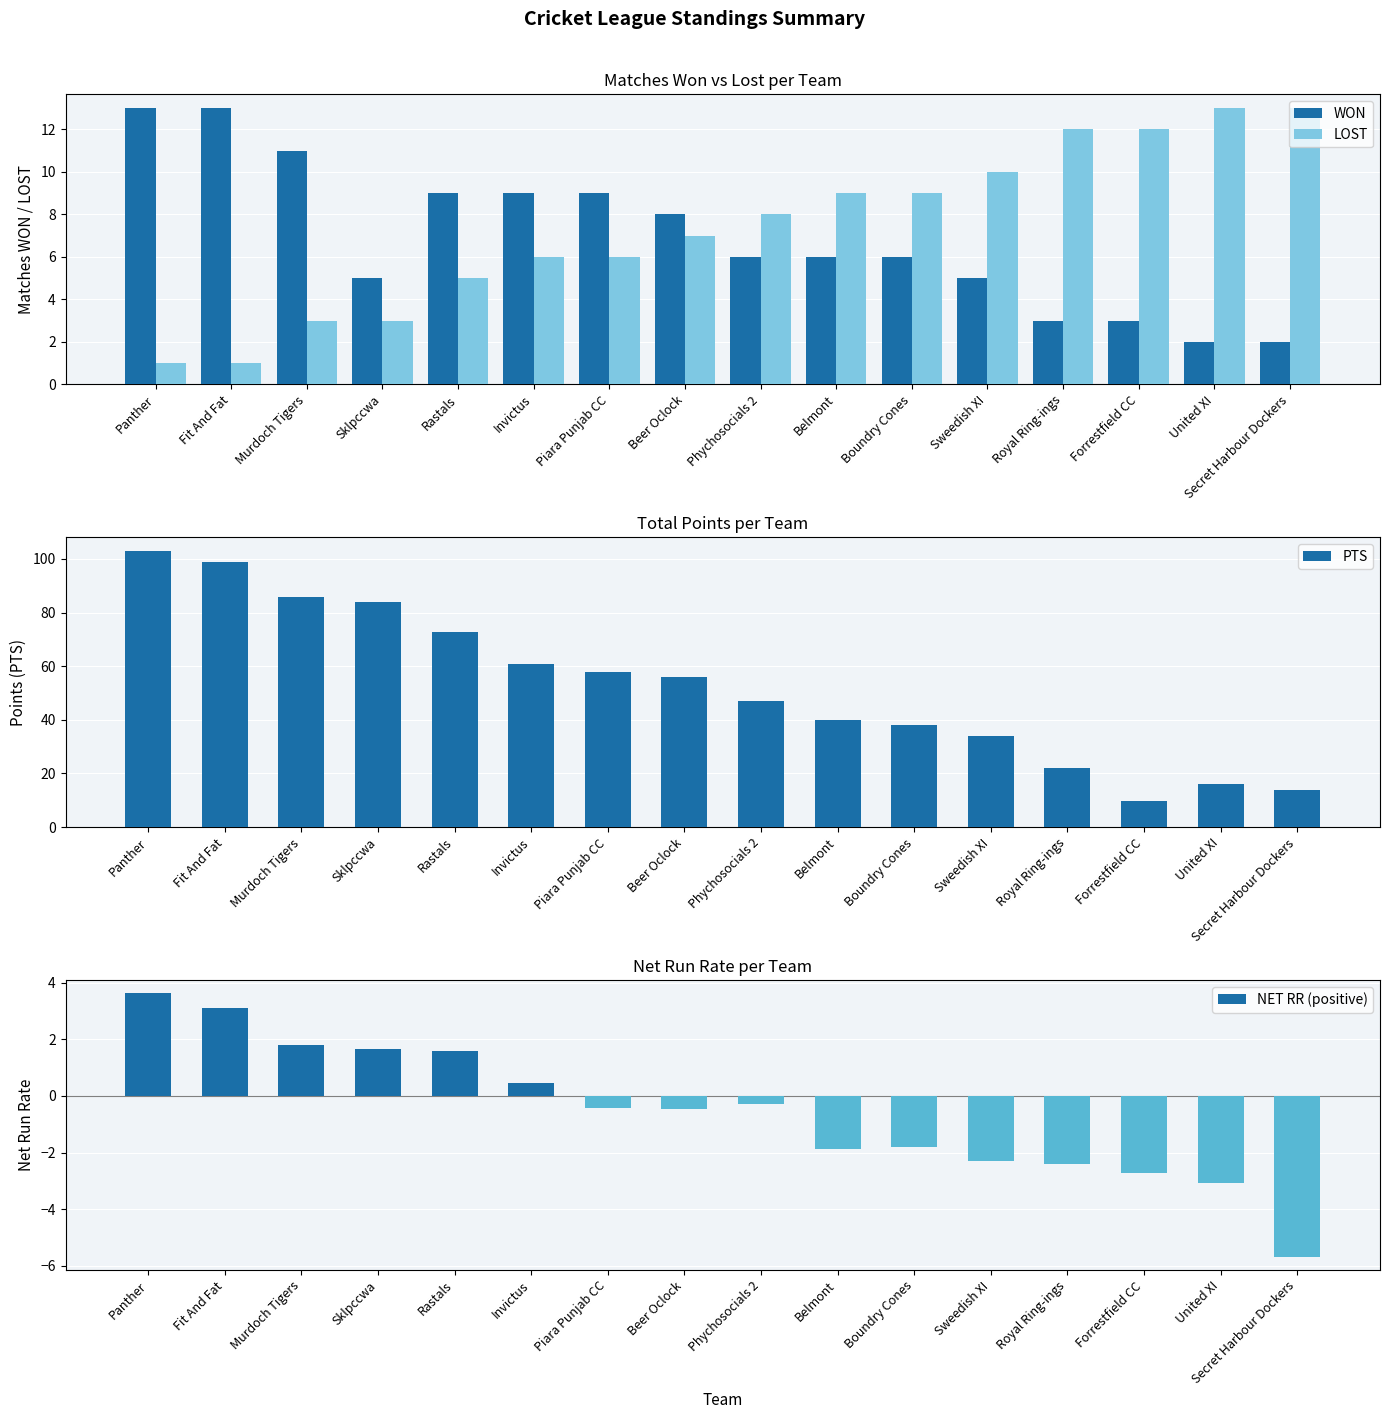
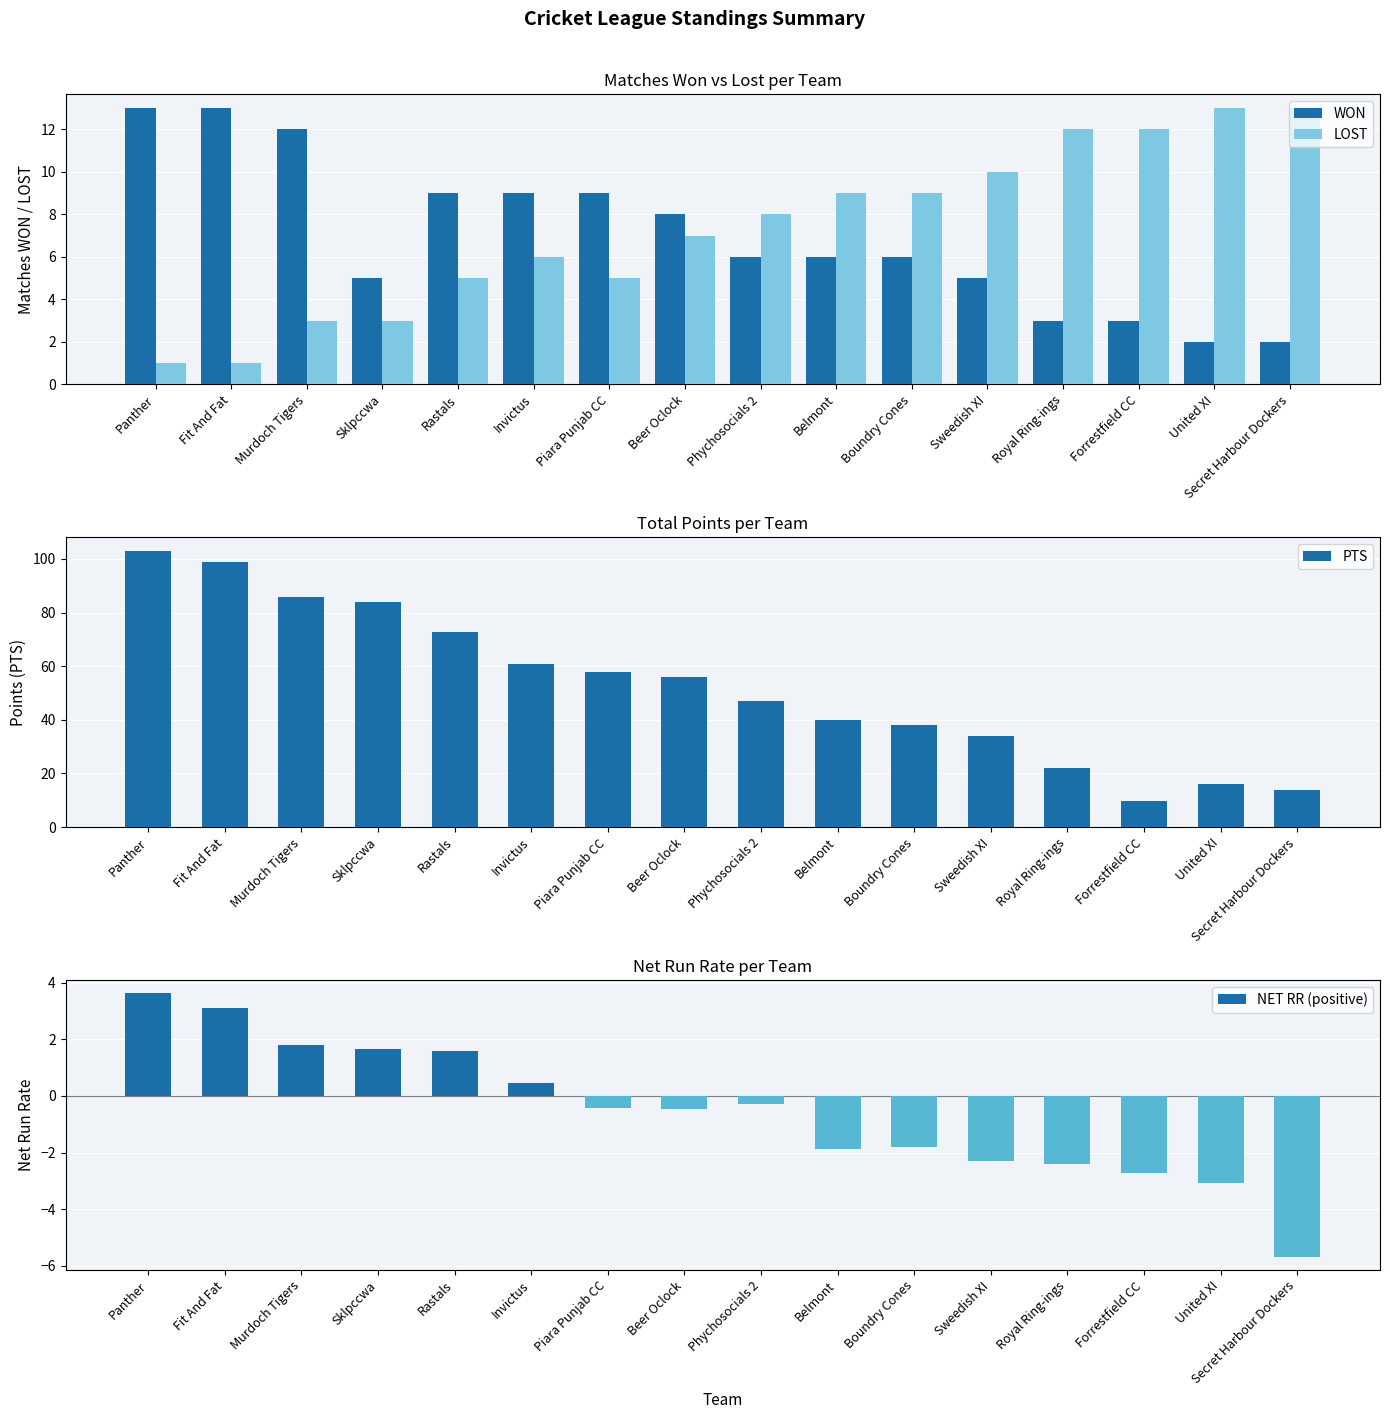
  {
    "Matches Won vs Lost per Team": {
      "WON": {
        "Panther": 13,
        "Fit And Fat": 13,
-       "Murdoch Tigers": 11,
+       "Murdoch Tigers": 12,
        "Sklpccwa": 5,
        "Rastals": 9,
        "Invictus": 9,
        "Piara Punjab CC": 9,
        "Beer Oclock": 8,
        "Phychosocials 2": 6,
        "Belmont": 6,
        "Boundry Cones": 6,
        "Sweedish XI": 5,
        "Royal Ring-ings": 3,
        "Forrestfield CC": 3,
        "United XI": 2,
        "Secret Harbour Dockers": 2
      },
      "LOST": {
        "Panther": 1,
        "Fit And Fat": 1,
        "Murdoch Tigers": 3,
        "Sklpccwa": 3,
        "Rastals": 5,
        "Invictus": 6,
-       "Piara Punjab CC": 6,
+       "Piara Punjab CC": 5,
        "Beer Oclock": 7,
        "Phychosocials 2": 8,
        "Belmont": 9,
        "Boundry Cones": 9,
        "Sweedish XI": 10,
        "Royal Ring-ings": 12,
        "Forrestfield CC": 12,
        "United XI": 13
      }
    },
    "Total Points per Team": {
      "Panther": 103,
      "Fit And Fat": 99,
      "Murdoch Tigers": 86,
      "Sklpccwa": 84,
      "Rastals": 73,
      "Invictus": 61,
      "Piara Punjab CC": 58,
      "Beer Oclock": 56,
      "Phychosocials 2": 47,
      "Belmont": 40,
      "Boundry Cones": 38,
      "Sweedish XI": 34,
      "Royal Ring-ings": 22,
      "Forrestfield CC": 10,
      "United XI": 16,
      "Secret Harbour Dockers": 14
    },
    "Net Run Rate per Team": {
      "Panther": 3.6,
      "Fit And Fat": 3.1,
      "Murdoch Tigers": 1.8,
      "Sklpccwa": 1.6,
      "Rastals": 1.6,
      "Invictus": 0.5,
      "Piara Punjab CC": -0.4,
      "Beer Oclock": -0.5,
      "Phychosocials 2": -0.3,
      "Belmont": -1.9,
      "Boundry Cones": -1.8,
      "Sweedish XI": -2.3,
      "Royal Ring-ings": -2.4,
      "Forrestfield CC": -2.7,
      "United XI": -3.1,
      "Secret Harbour Dockers": -5.7
    }
  }
